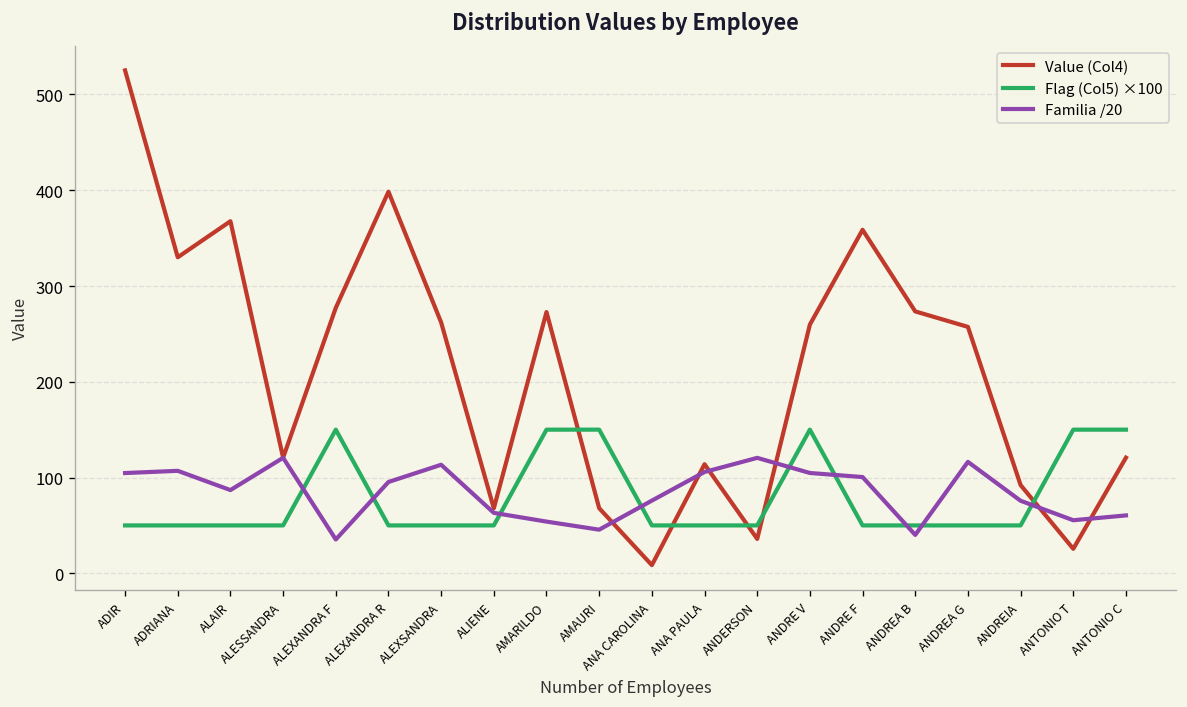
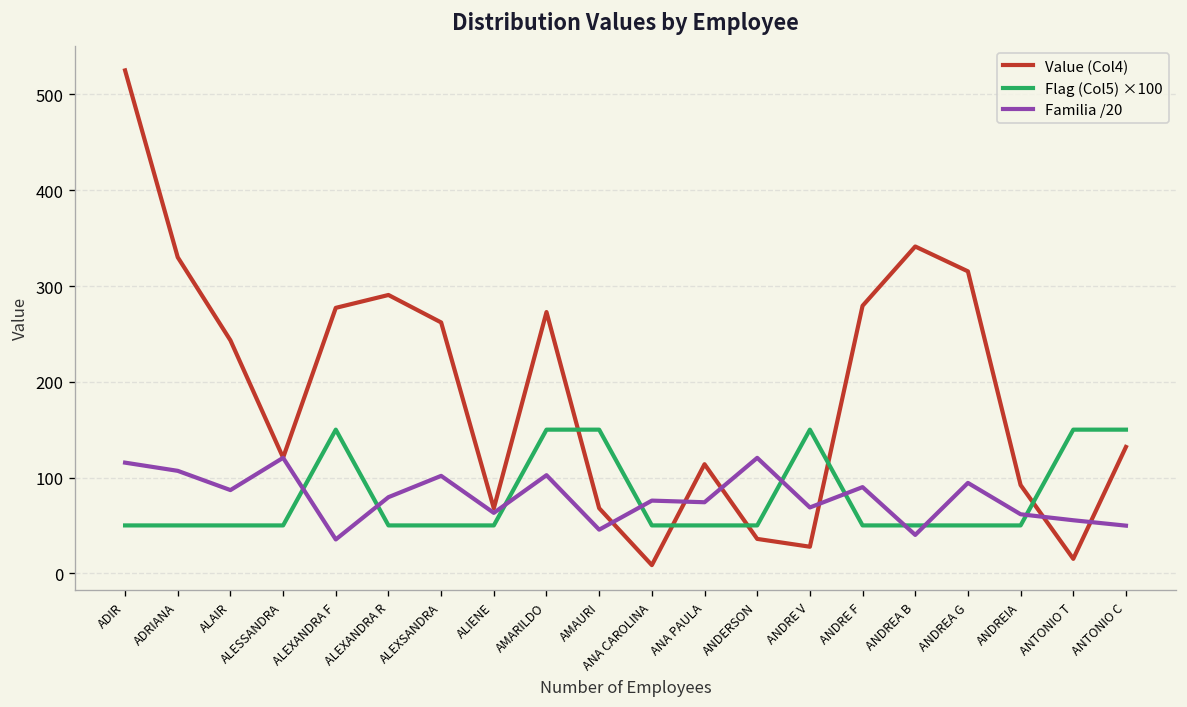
  {
    "Value (Col4)": {
      "ADIR": 530,
      "ADRIANA": 330,
-     "ALAIR": 370,
+     "ALAIR": 240,
      "ALEXANDRA F": 280,
-     "ALEXANDRA R": 400,
+     "ALEXANDRA R": 290,
      "ALEXSANDRA": 260,
      "ALIENE": 70,
      "AMARILDO": 270,
      "AMAURI": 70,
      "ANA CAROLINA": 10,
      "ANA PAULA": 110,
      "ANDERSON": 40,
-     "ANDRE V": 260,
-     "ANDRE F": 360,
-     "ANDREA B": 270,
-     "ANDREA G": 260,
+     "ANDRE V": 30,
+     "ANDRE F": 280,
+     "ANDREA B": 340,
+     "ANDREA G": 320,
      "ANDREIA": 90,
-     "ANTONIO T": 30,
-     "ANTONIO C": 120
+     "ANTONIO T": 20,
+     "ANTONIO C": 130
    },
    "Flag (Col5) ×100": {
      "ADIR": 50,
      "ADRIANA": 50,
      "ALAIR": 50,
      "ALESSANDRA": 50,
      "ALEXANDRA F": 150,
      "ALEXANDRA R": 50,
      "ALEXSANDRA": 50,
      "ALIENE": 50,
      "AMARILDO": 150,
      "AMAURI": 150,
      "ANA CAROLINA": 50,
      "ANA PAULA": 50,
      "ANDERSON": 50,
      "ANDRE V": 150,
      "ANDRE F": 50,
      "ANDREA B": 50,
      "ANDREA G": 50,
      "ANDREIA": 50,
      "ANTONIO T": 150,
      "ANTONIO C": 150
    },
    "Familia /20": {
-     "ADIR": 100,
+     "ADIR": 120,
      "ADRIANA": 110,
      "ALAIR": 90,
      "ALEXANDRA F": 40,
-     "ALEXANDRA R": 100,
-     "ALEXSANDRA": 110,
+     "ALEXANDRA R": 80,
+     "ALEXSANDRA": 100,
      "ALIENE": 60,
-     "AMARILDO": 50,
+     "AMARILDO": 100,
      "AMAURI": 50,
      "ANA CAROLINA": 80,
-     "ANA PAULA": 110,
+     "ANA PAULA": 70,
      "ANDERSON": 120,
-     "ANDRE V": 100,
-     "ANDRE F": 100,
+     "ANDRE V": 70,
+     "ANDRE F": 90,
      "ANDREA B": 40,
-     "ANDREA G": 120,
-     "ANDREIA": 80,
+     "ANDREA G": 90,
+     "ANDREIA": 60,
      "ANTONIO T": 60,
-     "ANTONIO C": 60
+     "ANTONIO C": 50
    }
  }
